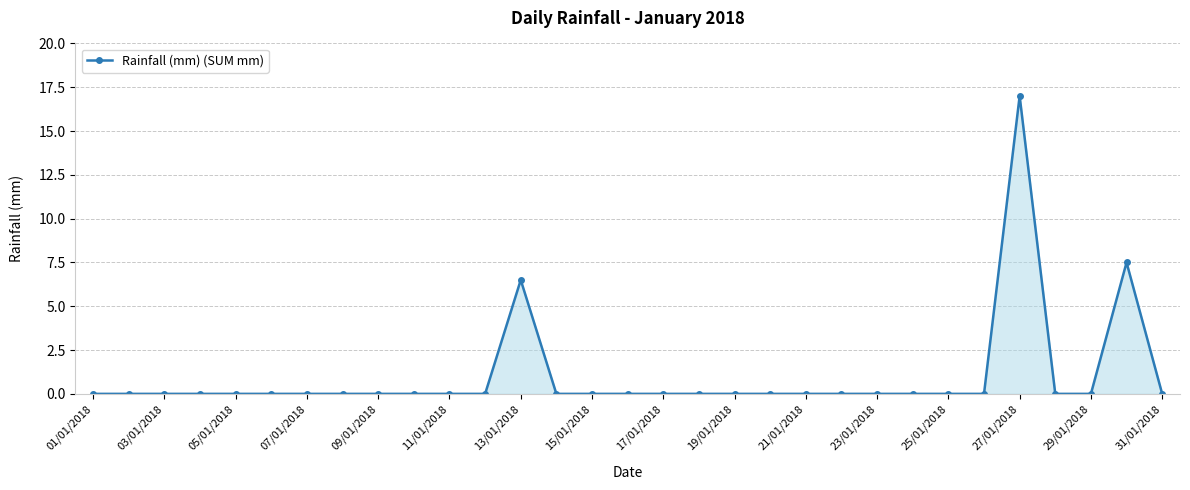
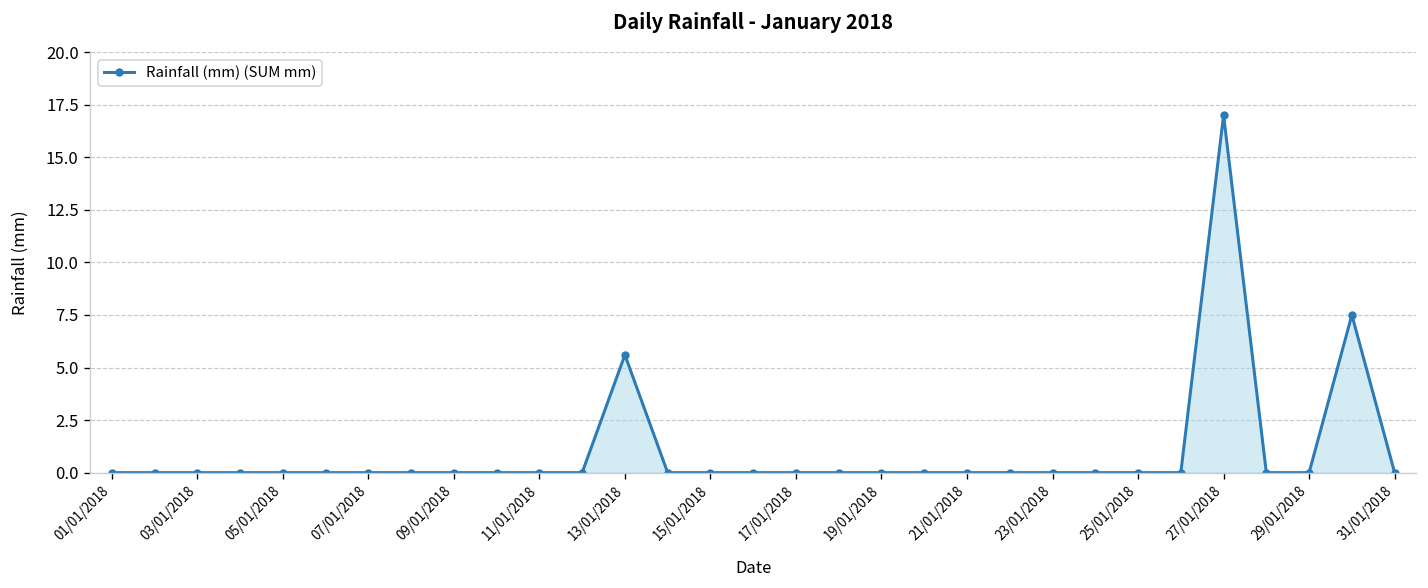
  {
    "01/01/2018": 0.0,
    "03/01/2018": 0.0,
    "05/01/2018": 0.0,
    "07/01/2018": 0.0,
    "09/01/2018": 0.0,
    "11/01/2018": 0.0,
-   "13/01/2018": 6.5,
+   "13/01/2018": 5.6,
    "15/01/2018": 0.0,
    "17/01/2018": 0.0,
    "19/01/2018": 0.0,
    "21/01/2018": 0.0,
    "23/01/2018": 0.0,
    "25/01/2018": 0.0,
    "27/01/2018": 17.0,
    "29/01/2018": 0.0,
    "31/01/2018": 0.0
  }
